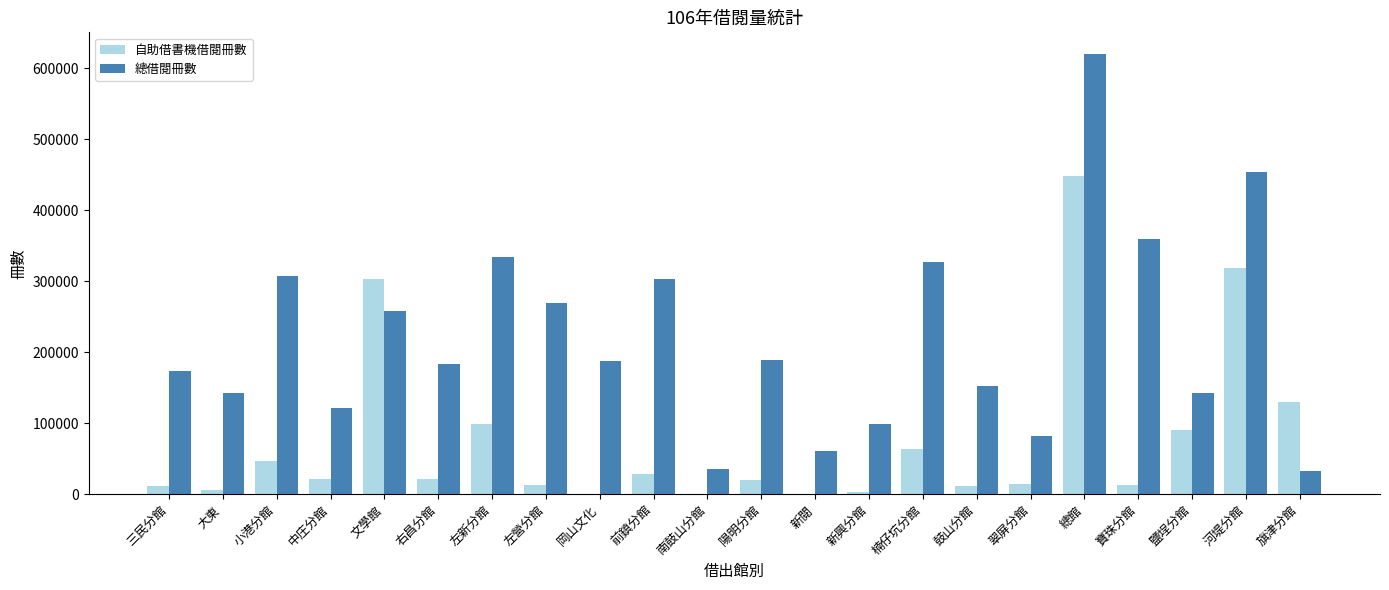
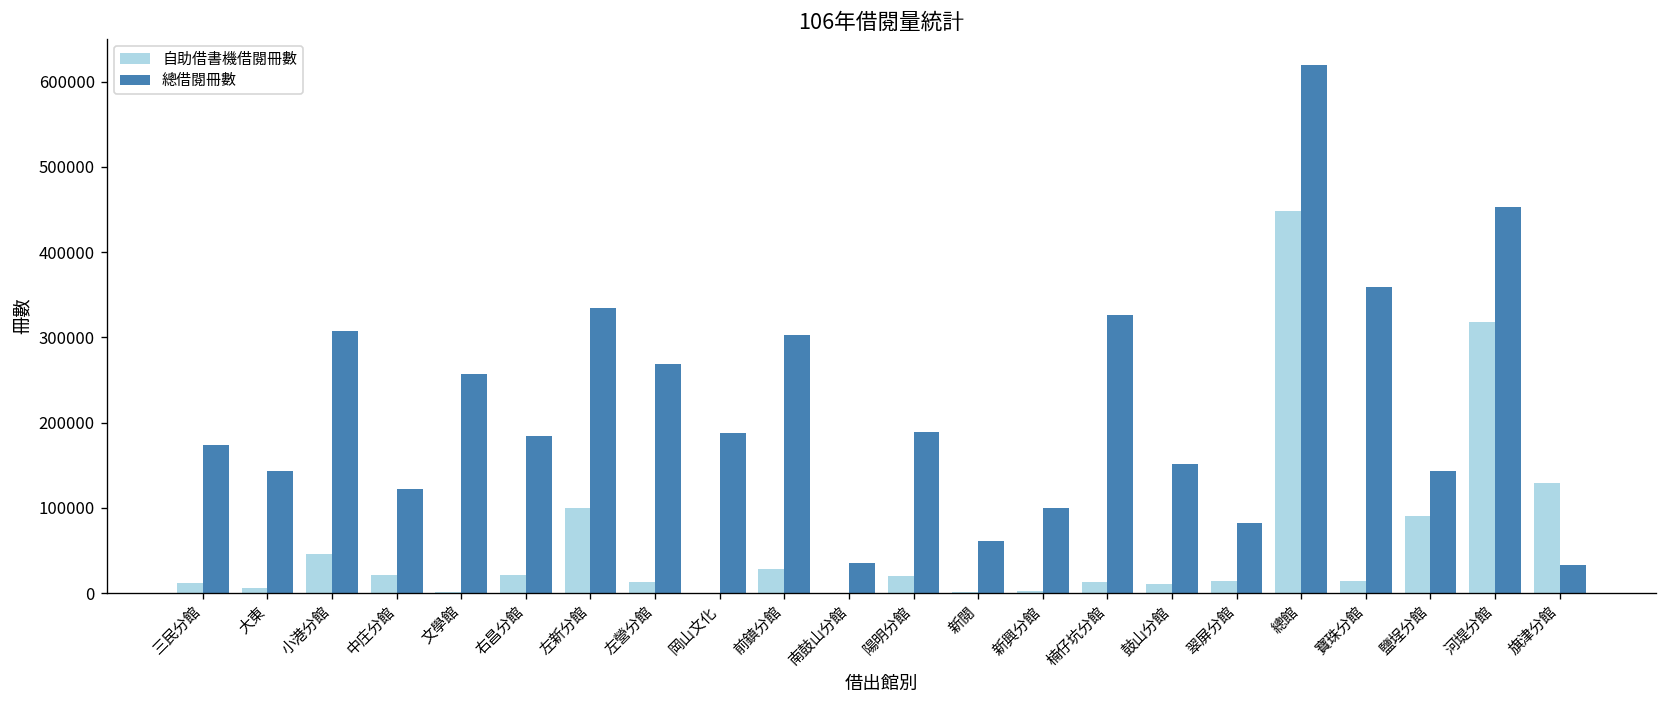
  {
    "自助借書機借閱冊數": {
      "三民分館": 10000,
      "大東": 10000,
      "小港分館": 50000,
      "中庄分館": 20000,
-     "文學館": 300000,
+     "文學館": 0,
      "右昌分館": 20000,
      "左新分館": 100000,
      "左營分館": 10000,
      "前鎮分館": 30000,
      "陽明分館": 20000,
-     "楠仔坑分館": 60000,
+     "楠仔坑分館": 10000,
      "鼓山分館": 10000,
      "翠屏分館": 10000,
      "總館": 450000,
      "寶珠分館": 10000,
      "鹽埕分館": 90000,
      "河堤分館": 320000,
      "旗津分館": 130000
    },
    "總借閱冊數": {
      "三民分館": 170000,
      "大東": 140000,
      "小港分館": 310000,
      "中庄分館": 120000,
      "文學館": 260000,
      "右昌分館": 180000,
      "左新分館": 330000,
      "左營分館": 270000,
      "岡山文化": 190000,
      "前鎮分館": 300000,
      "南鼓山分館": 40000,
      "陽明分館": 190000,
      "新閱": 60000,
      "新興分館": 100000,
      "楠仔坑分館": 330000,
      "鼓山分館": 150000,
      "翠屏分館": 80000,
      "總館": 620000,
      "寶珠分館": 360000,
      "鹽埕分館": 140000,
      "河堤分館": 450000,
      "旗津分館": 30000
    }
  }
